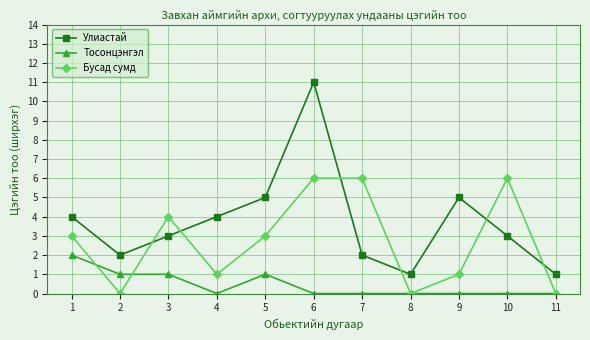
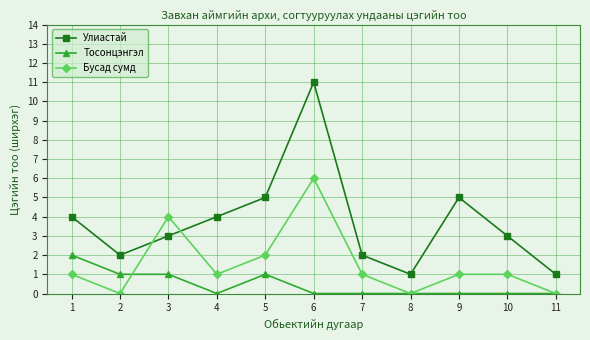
  {
    "Бусад сумд": {
-     "1": 3,
+     "1": 1,
      "2": 0,
      "3": 4,
      "4": 1,
-     "5": 3,
+     "5": 2,
      "6": 6,
-     "7": 6,
+     "7": 1,
      "9": 1,
-     "10": 6
+     "10": 1
    }
  }
